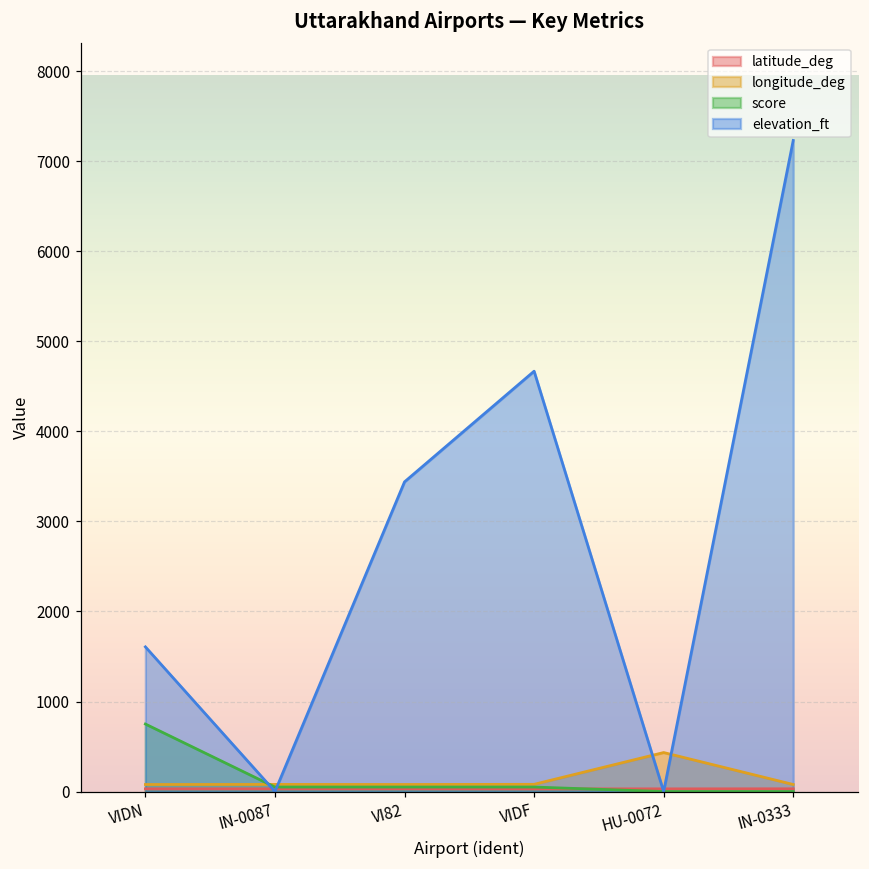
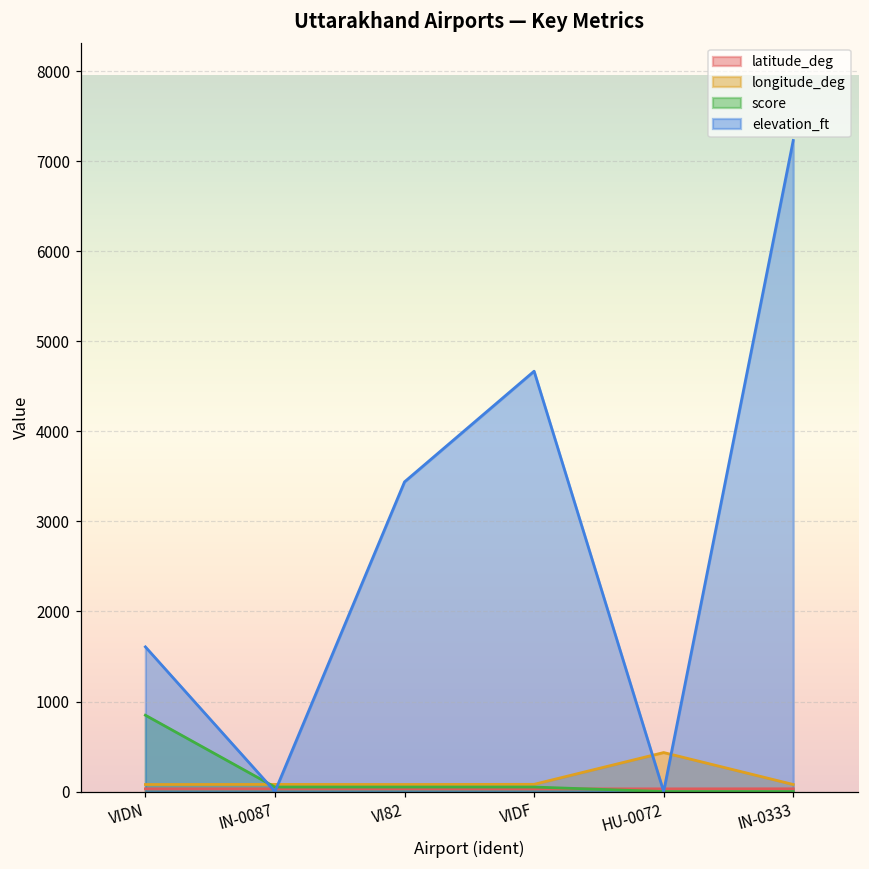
  {
    "latitude_deg": {
      "VIDN": 0
    },
    "longitude_deg": {
      "VIDN": 100,
      "HU-0072": 400,
      "IN-0333": 100
    },
    "score": {
-     "VIDN": 750
+     "VIDN": 850
    },
    "elevation_ft": {
      "VIDN": 1600,
      "VI82": 3400,
      "VIDF": 4700,
      "IN-0333": 7200
    }
  }
